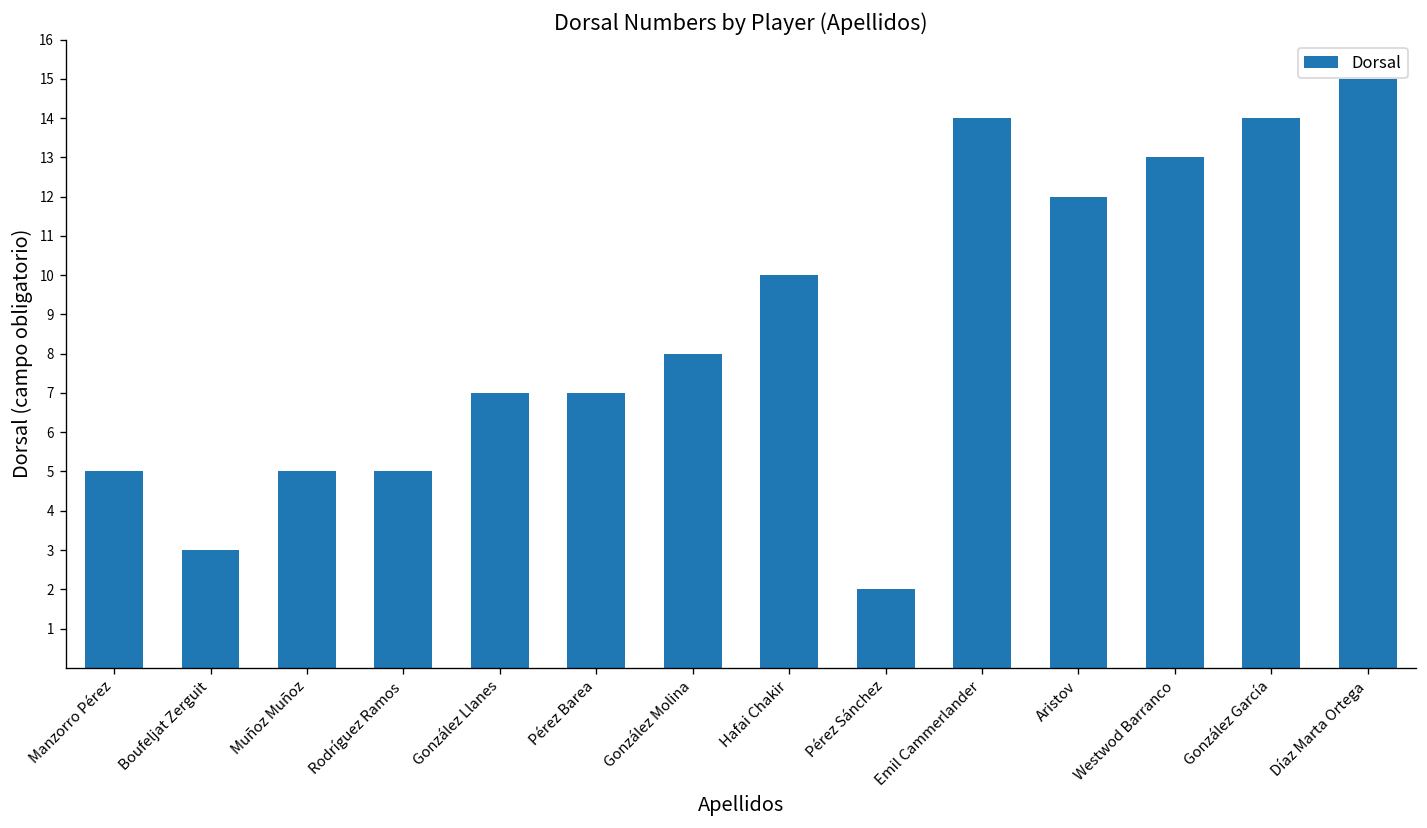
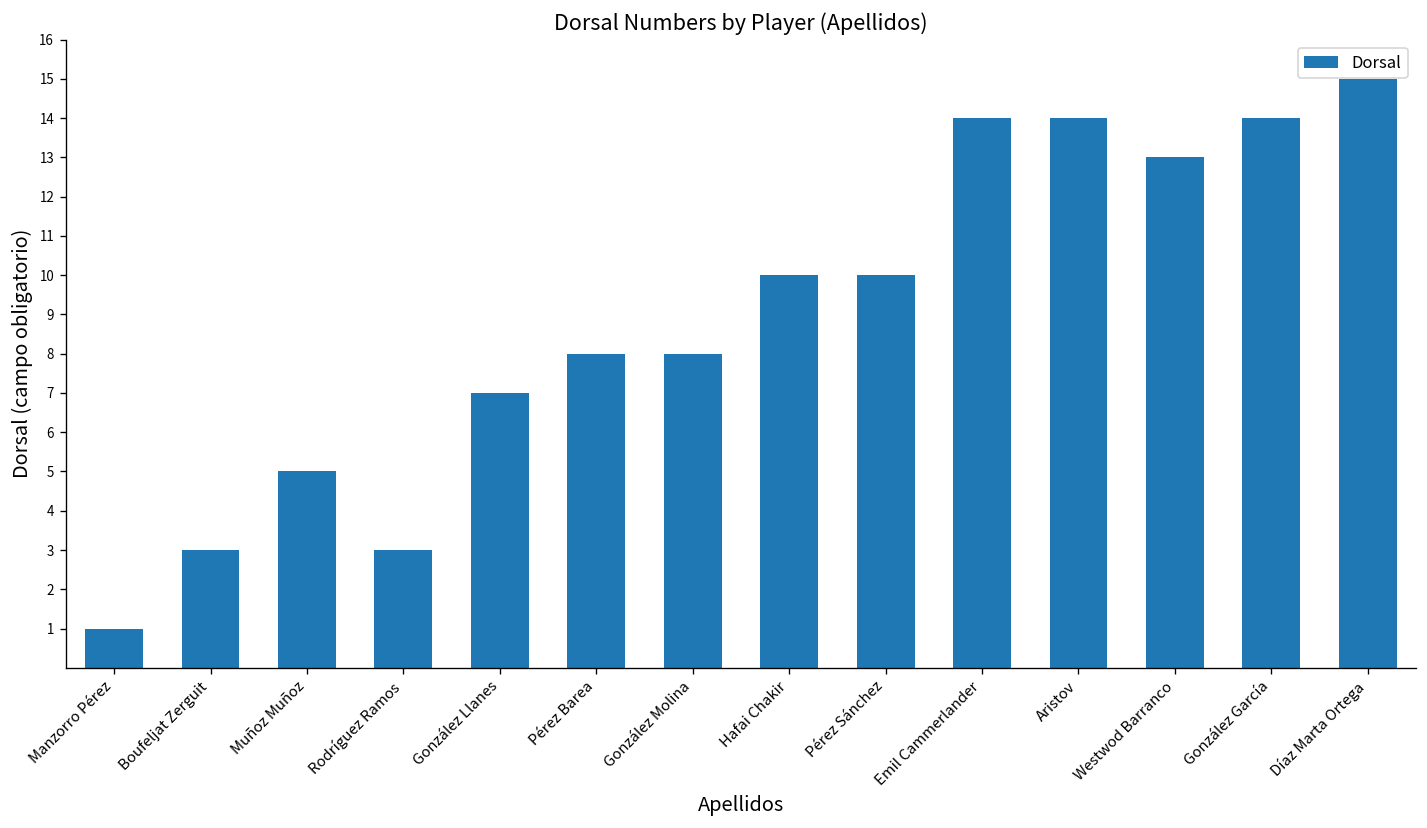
  {
-   "Manzorro Pérez": 5,
+   "Manzorro Pérez": 1,
    "Boufeljat Zerguit": 3,
    "Muñoz Muñoz": 5,
-   "Rodríguez Ramos": 5,
+   "Rodríguez Ramos": 3,
    "González Llanes": 7,
-   "Pérez Barea": 7,
+   "Pérez Barea": 8,
    "González Molina": 8,
    "Hafai Chakir": 10,
-   "Pérez Sánchez": 2,
+   "Pérez Sánchez": 10,
    "Emil Cammerlander": 14,
-   "Aristov": 12,
+   "Aristov": 14,
    "Westwod Barranco": 13,
    "González García": 14,
    "Díaz Marta Ortega": 15
  }
